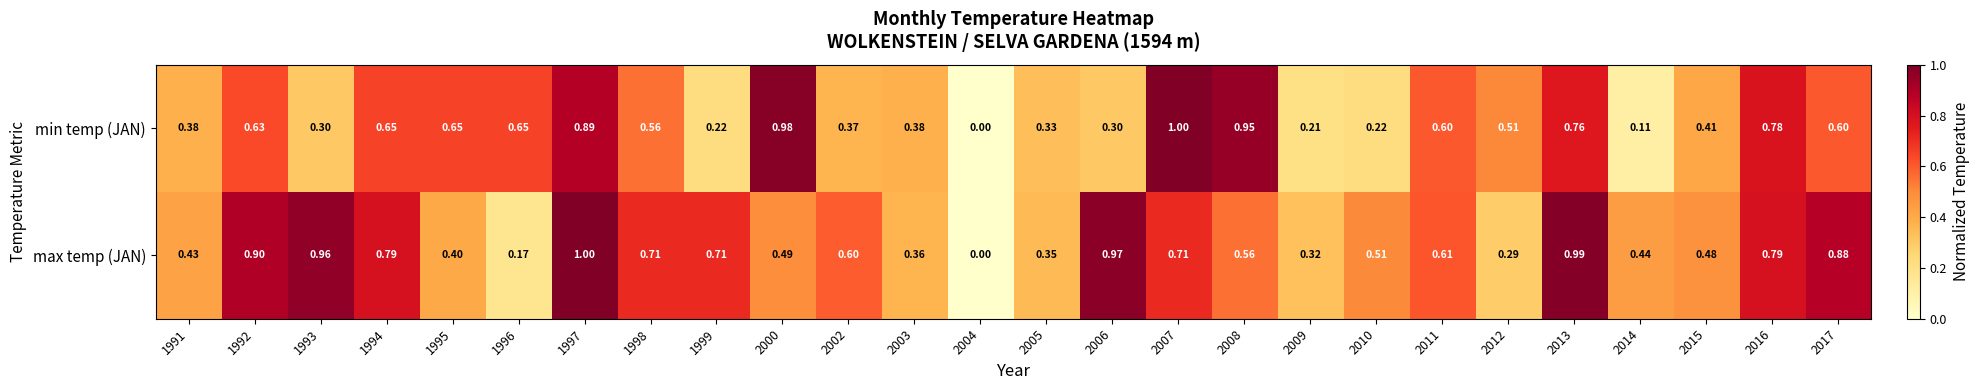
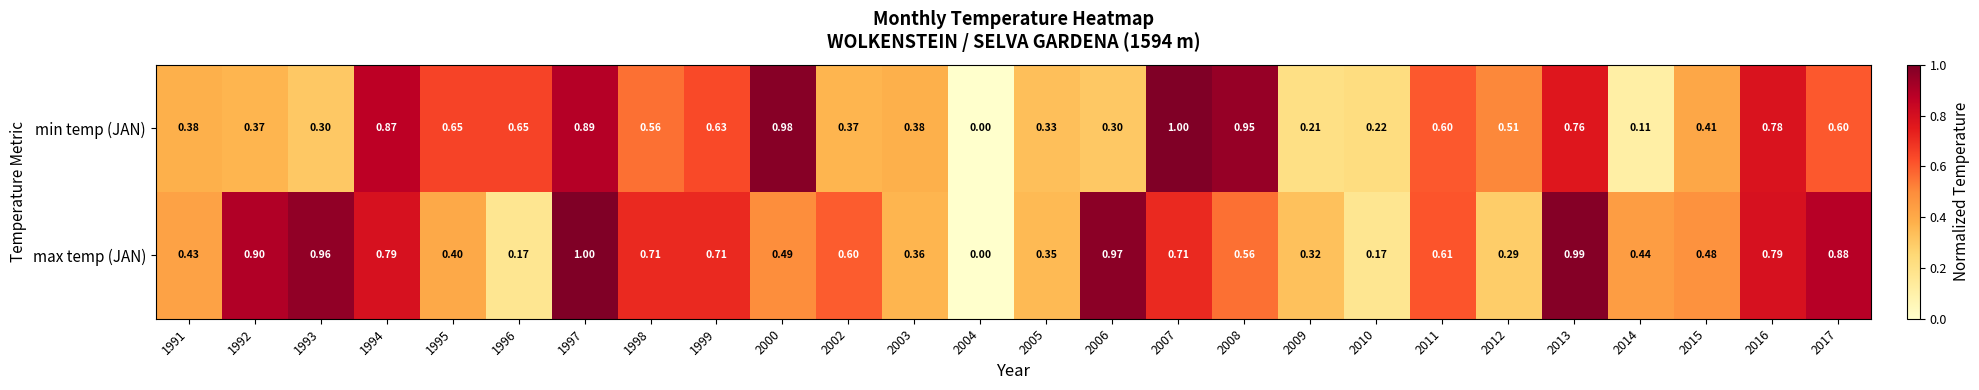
  {
    "min temp (JAN)": {
      "1991": 0.38,
-     "1992": 0.63,
+     "1992": 0.37,
      "1993": 0.30,
-     "1994": 0.65,
+     "1994": 0.87,
      "1995": 0.65,
      "1996": 0.65,
      "1997": 0.89,
      "1998": 0.56,
-     "1999": 0.22,
+     "1999": 0.63,
      "2000": 0.98,
      "2002": 0.37,
      "2003": 0.38,
      "2004": 0.00,
      "2005": 0.33,
      "2006": 0.30,
      "2007": 1.00,
      "2008": 0.95,
      "2009": 0.21,
      "2010": 0.22,
      "2011": 0.60,
      "2012": 0.51,
      "2013": 0.76,
      "2014": 0.11,
      "2015": 0.41,
      "2016": 0.78,
      "2017": 0.60
    },
    "max temp (JAN)": {
      "1991": 0.43,
      "1992": 0.90,
      "1993": 0.96,
      "1994": 0.79,
      "1995": 0.40,
      "1996": 0.17,
      "1997": 1.00,
      "1998": 0.71,
      "1999": 0.71,
      "2000": 0.49,
      "2002": 0.60,
      "2003": 0.36,
      "2004": 0.00,
      "2005": 0.35,
      "2006": 0.97,
      "2007": 0.71,
      "2008": 0.56,
      "2009": 0.32,
-     "2010": 0.51,
+     "2010": 0.17,
      "2011": 0.61,
      "2012": 0.29,
      "2013": 0.99,
      "2014": 0.44,
      "2015": 0.48,
      "2016": 0.79,
      "2017": 0.88
    }
  }
